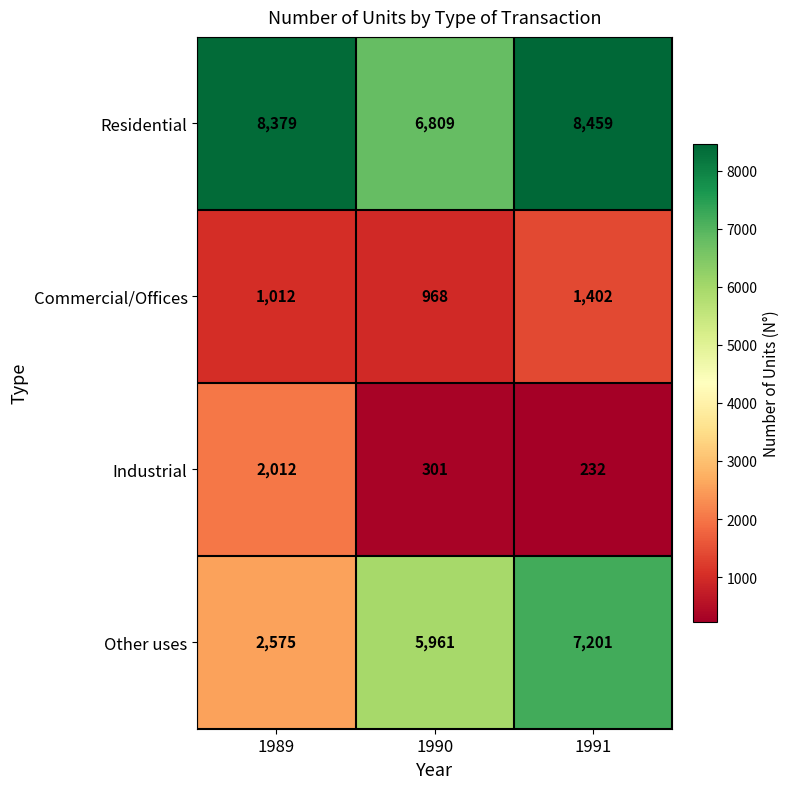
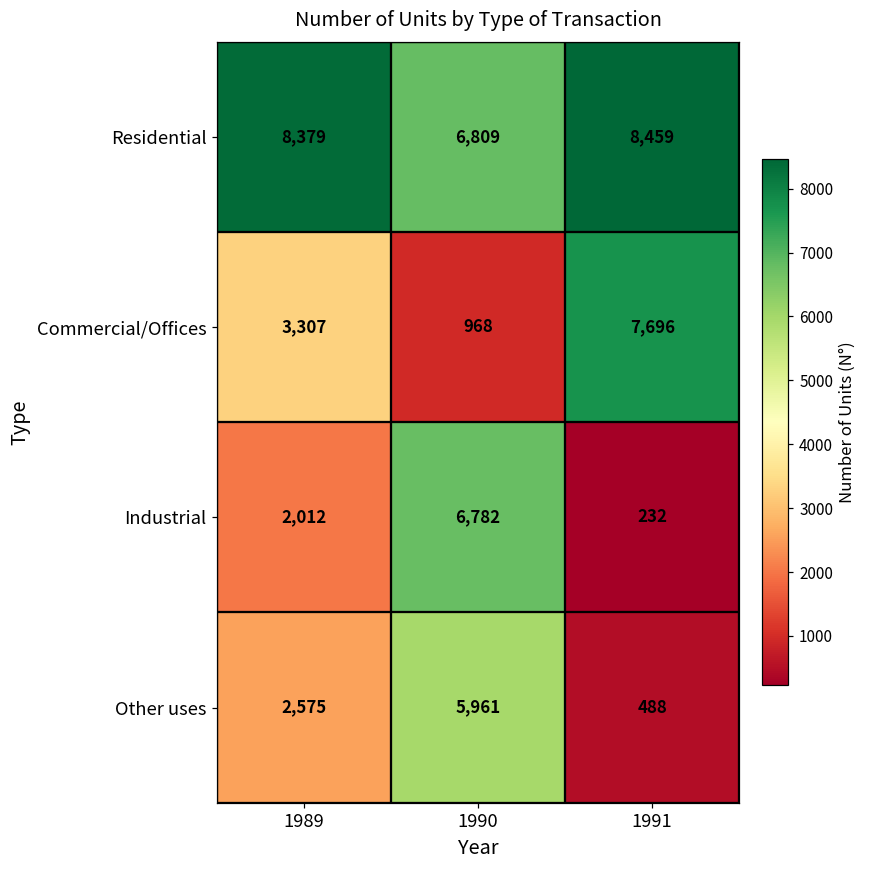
  {
    "Residential": {
      "1989": "8,379",
      "1990": "6,809",
      "1991": "8,459"
    },
    "Commercial/Offices": {
-     "1989": "1,012",
+     "1989": "3,307",
      "1990": "968",
-     "1991": "1,402"
+     "1991": "7,696"
    },
    "Industrial": {
      "1989": "2,012",
-     "1990": "301",
+     "1990": "6,782",
      "1991": "232"
    },
    "Other uses": {
      "1989": "2,575",
      "1990": "5,961",
-     "1991": "7,201"
+     "1991": "488"
    }
  }
